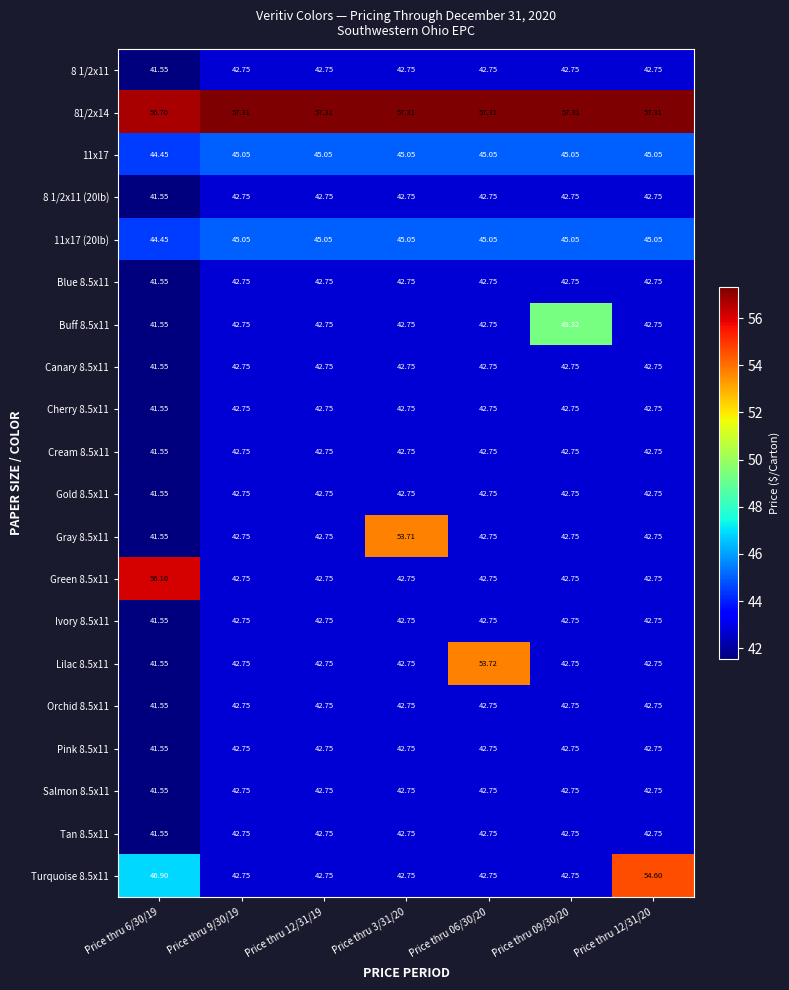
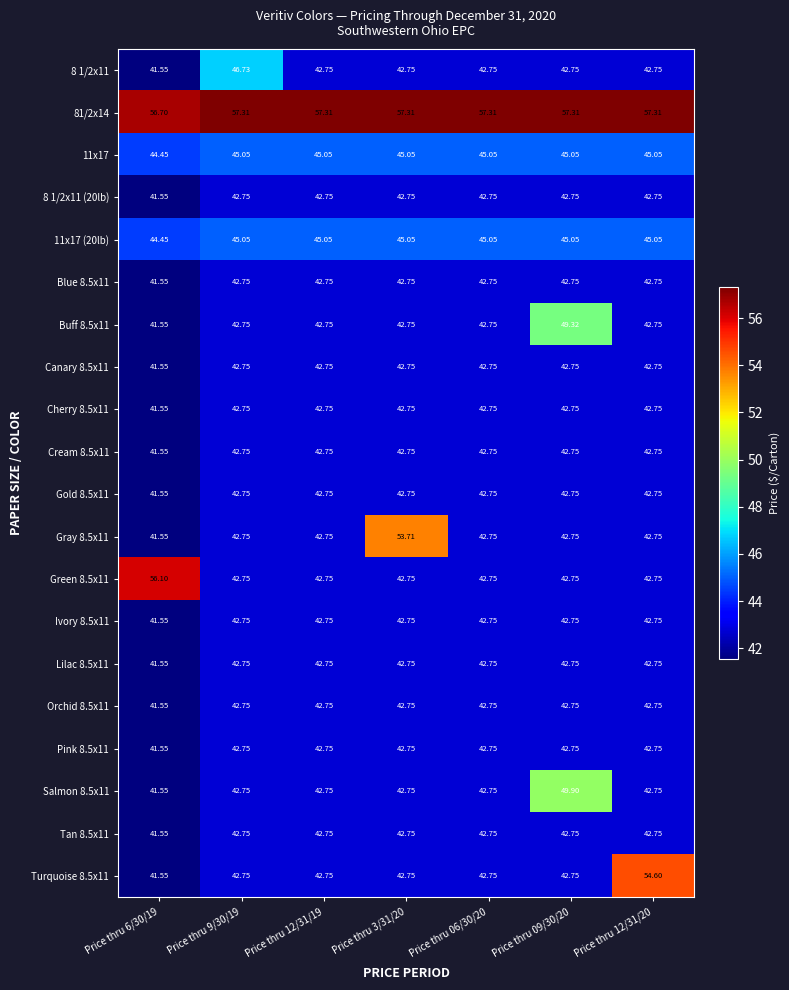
  {
    "8 1/2x11": {
      "Price thru 6/30/19": 41.55,
-     "Price thru 9/30/19": 42.75,
+     "Price thru 9/30/19": 46.73,
      "Price thru 12/31/19": 42.75,
      "Price thru 3/31/20": 42.75,
      "Price thru 06/30/20": 42.75,
      "Price thru 09/30/20": 42.75,
      "Price thru 12/31/20": 42.75
    },
    "81/2x14": {
      "Price thru 6/30/19": 56.70,
      "Price thru 9/30/19": 57.31,
      "Price thru 12/31/19": 57.31,
      "Price thru 3/31/20": 57.31,
      "Price thru 06/30/20": 57.31,
      "Price thru 09/30/20": 57.31,
      "Price thru 12/31/20": 57.31
    },
    "11x17": {
      "Price thru 6/30/19": 44.45,
      "Price thru 9/30/19": 45.05,
      "Price thru 12/31/19": 45.05,
      "Price thru 3/31/20": 45.05,
      "Price thru 06/30/20": 45.05,
      "Price thru 09/30/20": 45.05,
      "Price thru 12/31/20": 45.05
    },
    "8 1/2x11 (20lb)": {
      "Price thru 6/30/19": 41.55,
      "Price thru 9/30/19": 42.75,
      "Price thru 12/31/19": 42.75,
      "Price thru 3/31/20": 42.75,
      "Price thru 06/30/20": 42.75,
      "Price thru 09/30/20": 42.75,
      "Price thru 12/31/20": 42.75
    },
    "11x17 (20lb)": {
      "Price thru 6/30/19": 44.45,
      "Price thru 9/30/19": 45.05,
      "Price thru 12/31/19": 45.05,
      "Price thru 3/31/20": 45.05,
      "Price thru 06/30/20": 45.05,
      "Price thru 09/30/20": 45.05,
      "Price thru 12/31/20": 45.05
    },
    "Blue 8.5x11": {
      "Price thru 6/30/19": 41.55,
      "Price thru 9/30/19": 42.75,
      "Price thru 12/31/19": 42.75,
      "Price thru 3/31/20": 42.75,
      "Price thru 06/30/20": 42.75,
      "Price thru 09/30/20": 42.75,
      "Price thru 12/31/20": 42.75
    },
    "Buff 8.5x11": {
      "Price thru 6/30/19": 41.55,
      "Price thru 9/30/19": 42.75,
      "Price thru 12/31/19": 42.75,
      "Price thru 3/31/20": 42.75,
      "Price thru 06/30/20": 42.75,
      "Price thru 09/30/20": 49.32,
      "Price thru 12/31/20": 42.75
    },
    "Canary 8.5x11": {
      "Price thru 6/30/19": 41.55,
      "Price thru 9/30/19": 42.75,
      "Price thru 12/31/19": 42.75,
      "Price thru 3/31/20": 42.75,
      "Price thru 06/30/20": 42.75,
      "Price thru 09/30/20": 42.75,
      "Price thru 12/31/20": 42.75
    },
    "Cherry 8.5x11": {
      "Price thru 6/30/19": 41.55,
      "Price thru 9/30/19": 42.75,
      "Price thru 12/31/19": 42.75,
      "Price thru 3/31/20": 42.75,
      "Price thru 06/30/20": 42.75,
      "Price thru 09/30/20": 42.75,
      "Price thru 12/31/20": 42.75
    },
    "Cream 8.5x11": {
      "Price thru 6/30/19": 41.55,
      "Price thru 9/30/19": 42.75,
      "Price thru 12/31/19": 42.75,
      "Price thru 3/31/20": 42.75,
      "Price thru 06/30/20": 42.75,
      "Price thru 09/30/20": 42.75,
      "Price thru 12/31/20": 42.75
    },
    "Gold 8.5x11": {
      "Price thru 6/30/19": 41.55,
      "Price thru 9/30/19": 42.75,
      "Price thru 12/31/19": 42.75,
      "Price thru 3/31/20": 42.75,
      "Price thru 06/30/20": 42.75,
      "Price thru 09/30/20": 42.75,
      "Price thru 12/31/20": 42.75
    },
    "Gray 8.5x11": {
      "Price thru 6/30/19": 41.55,
      "Price thru 9/30/19": 42.75,
      "Price thru 12/31/19": 42.75,
      "Price thru 3/31/20": 53.71,
      "Price thru 06/30/20": 42.75,
      "Price thru 09/30/20": 42.75,
      "Price thru 12/31/20": 42.75
    },
    "Green 8.5x11": {
      "Price thru 6/30/19": 56.10,
      "Price thru 9/30/19": 42.75,
      "Price thru 12/31/19": 42.75,
      "Price thru 3/31/20": 42.75,
      "Price thru 06/30/20": 42.75,
      "Price thru 09/30/20": 42.75,
      "Price thru 12/31/20": 42.75
    },
    "Ivory 8.5x11": {
      "Price thru 6/30/19": 41.55,
      "Price thru 9/30/19": 42.75,
      "Price thru 12/31/19": 42.75,
      "Price thru 3/31/20": 42.75,
      "Price thru 06/30/20": 42.75,
      "Price thru 09/30/20": 42.75,
      "Price thru 12/31/20": 42.75
    },
    "Lilac 8.5x11": {
      "Price thru 6/30/19": 41.55,
      "Price thru 9/30/19": 42.75,
      "Price thru 12/31/19": 42.75,
      "Price thru 3/31/20": 42.75,
-     "Price thru 06/30/20": 53.72,
+     "Price thru 06/30/20": 42.75,
      "Price thru 09/30/20": 42.75,
      "Price thru 12/31/20": 42.75
    },
    "Orchid 8.5x11": {
      "Price thru 6/30/19": 41.55,
      "Price thru 9/30/19": 42.75,
      "Price thru 12/31/19": 42.75,
      "Price thru 3/31/20": 42.75,
      "Price thru 06/30/20": 42.75,
      "Price thru 09/30/20": 42.75,
      "Price thru 12/31/20": 42.75
    },
    "Pink 8.5x11": {
      "Price thru 6/30/19": 41.55,
      "Price thru 9/30/19": 42.75,
      "Price thru 12/31/19": 42.75,
      "Price thru 3/31/20": 42.75,
      "Price thru 06/30/20": 42.75,
      "Price thru 09/30/20": 42.75,
      "Price thru 12/31/20": 42.75
    },
    "Salmon 8.5x11": {
      "Price thru 6/30/19": 41.55,
      "Price thru 9/30/19": 42.75,
      "Price thru 12/31/19": 42.75,
      "Price thru 3/31/20": 42.75,
      "Price thru 06/30/20": 42.75,
-     "Price thru 09/30/20": 42.75,
+     "Price thru 09/30/20": 49.90,
      "Price thru 12/31/20": 42.75
    },
    "Tan 8.5x11": {
      "Price thru 6/30/19": 41.55,
      "Price thru 9/30/19": 42.75,
      "Price thru 12/31/19": 42.75,
      "Price thru 3/31/20": 42.75,
      "Price thru 06/30/20": 42.75,
      "Price thru 09/30/20": 42.75,
      "Price thru 12/31/20": 42.75
    },
    "Turquoise 8.5x11": {
-     "Price thru 6/30/19": 46.90,
+     "Price thru 6/30/19": 41.55,
      "Price thru 9/30/19": 42.75,
      "Price thru 12/31/19": 42.75,
      "Price thru 3/31/20": 42.75,
      "Price thru 06/30/20": 42.75,
      "Price thru 09/30/20": 42.75,
      "Price thru 12/31/20": 54.60
    }
  }
